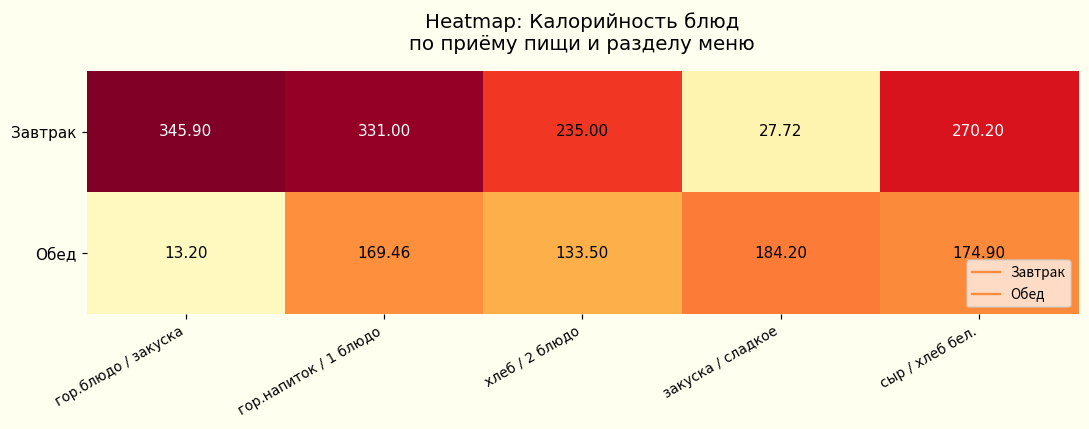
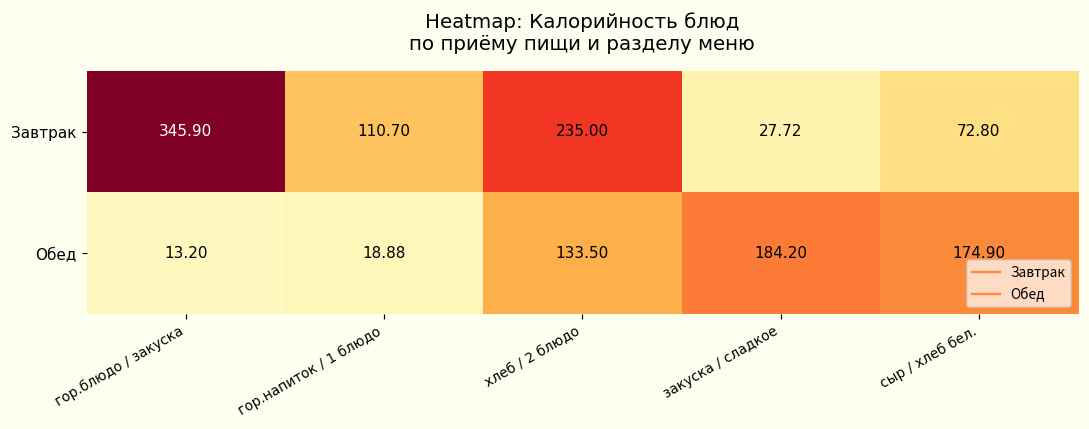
  {
    "Завтрак": {
      "гор.блюдо / закуска": 345.90,
-     "гор.напиток / 1 блюдо": 331.00,
+     "гор.напиток / 1 блюдо": 110.70,
      "хлеб / 2 блюдо": 235.00,
      "закуска / сладкое": 27.72,
-     "сыр / хлеб бел.": 270.20
+     "сыр / хлеб бел.": 72.80
    },
    "Обед": {
      "гор.блюдо / закуска": 13.20,
-     "гор.напиток / 1 блюдо": 169.46,
+     "гор.напиток / 1 блюдо": 18.88,
      "хлеб / 2 блюдо": 133.50,
      "закуска / сладкое": 184.20
    }
  }
